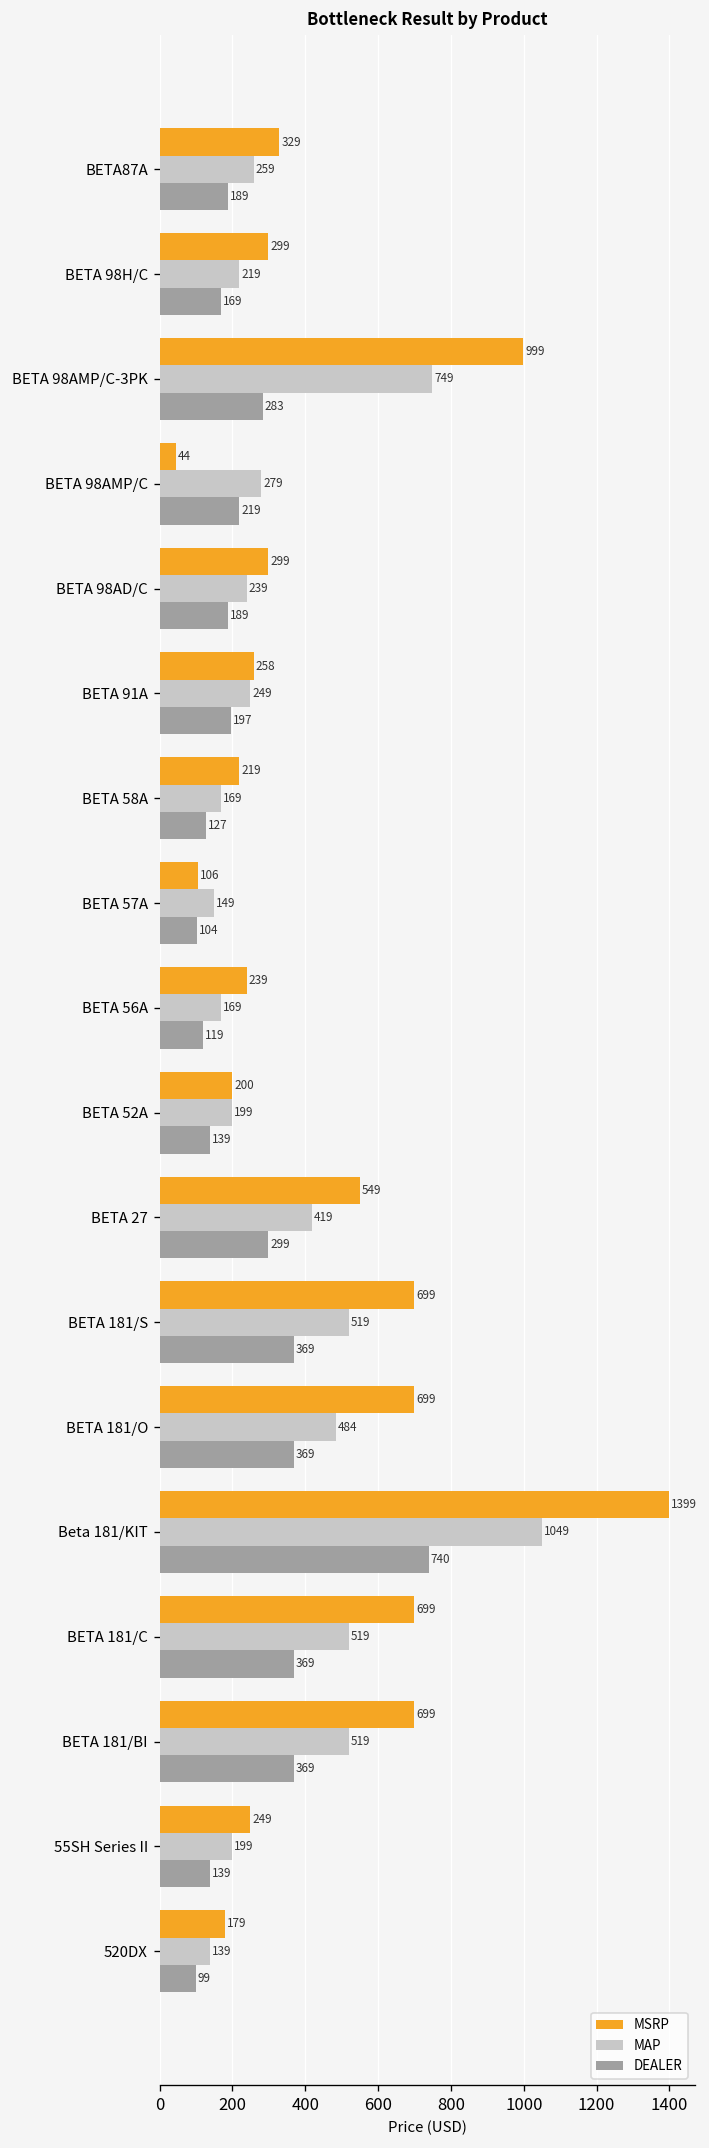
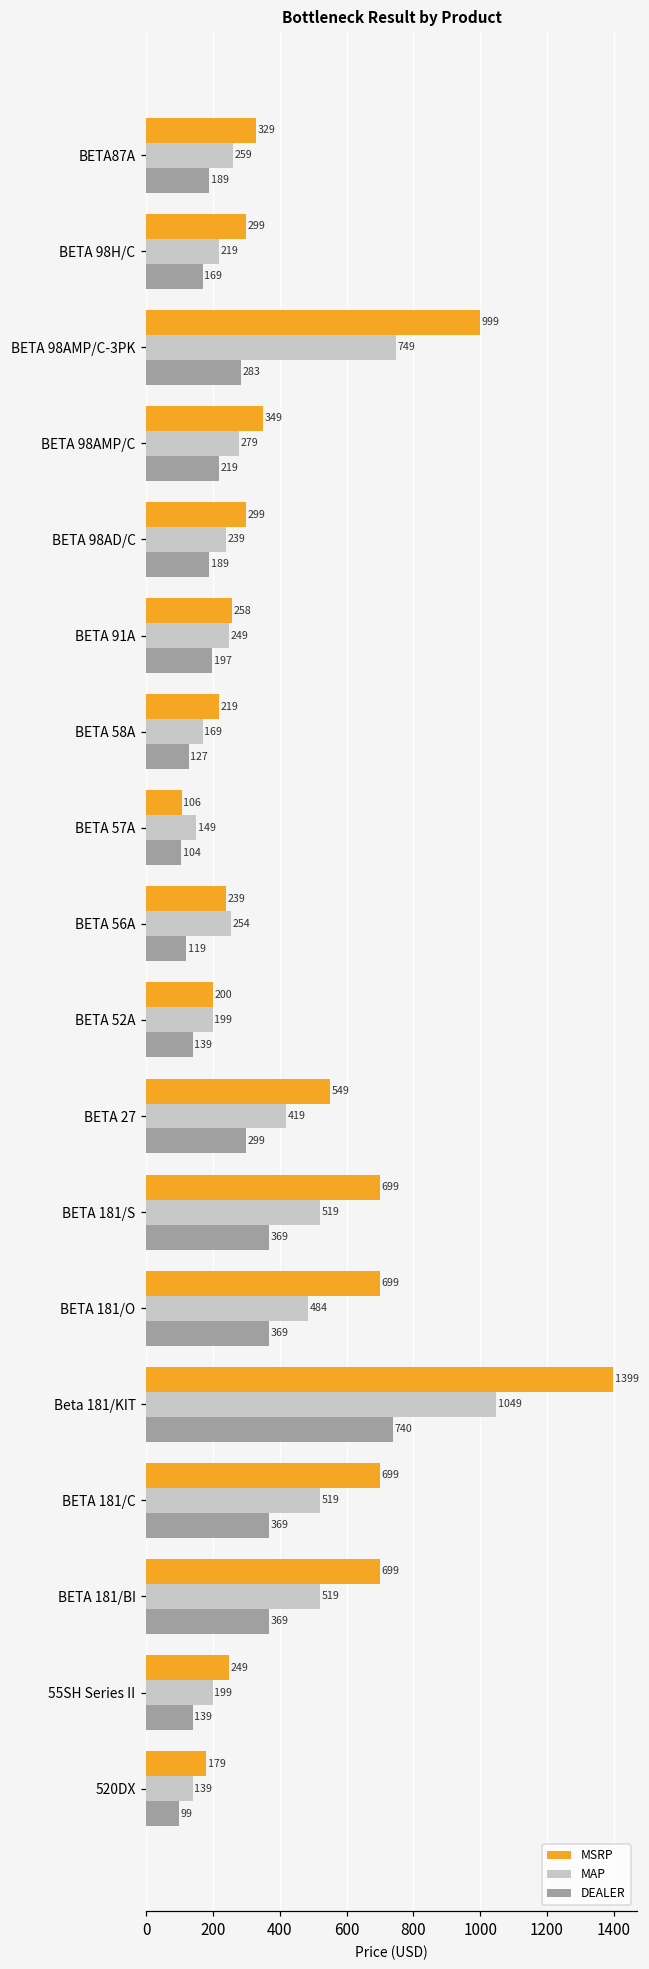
  {
    "MSRP": {
      "BETA87A": 329,
      "BETA 98H/C": 299,
      "BETA 98AMP/C-3PK": 999,
-     "BETA 98AMP/C": 44,
+     "BETA 98AMP/C": 349,
      "BETA 98AD/C": 299,
      "BETA 91A": 258,
      "BETA 58A": 219,
      "BETA 57A": 106,
      "BETA 56A": 239,
      "BETA 52A": 200,
      "BETA 27": 549,
      "BETA 181/S": 699,
      "BETA 181/O": 699,
      "Beta 181/KIT": 1399,
      "BETA 181/C": 699,
      "BETA 181/BI": 699,
      "55SH Series II": 249,
      "520DX": 179
    },
    "MAP": {
      "BETA87A": 259,
      "BETA 98H/C": 219,
      "BETA 98AMP/C-3PK": 749,
      "BETA 98AMP/C": 279,
      "BETA 98AD/C": 239,
      "BETA 91A": 249,
      "BETA 58A": 169,
      "BETA 57A": 149,
-     "BETA 56A": 169,
+     "BETA 56A": 254,
      "BETA 52A": 199,
      "BETA 27": 419,
      "BETA 181/S": 519,
      "BETA 181/O": 484,
      "Beta 181/KIT": 1049,
      "BETA 181/C": 519,
      "BETA 181/BI": 519,
      "55SH Series II": 199,
      "520DX": 139
    },
    "DEALER": {
      "BETA87A": 189,
      "BETA 98H/C": 169,
      "BETA 98AMP/C-3PK": 283,
      "BETA 98AMP/C": 219,
      "BETA 98AD/C": 189,
      "BETA 91A": 197,
      "BETA 58A": 127,
      "BETA 57A": 104,
      "BETA 56A": 119,
      "BETA 52A": 139,
      "BETA 27": 299,
      "BETA 181/S": 369,
      "BETA 181/O": 369,
      "Beta 181/KIT": 740,
      "BETA 181/C": 369,
      "BETA 181/BI": 369,
      "55SH Series II": 139,
      "520DX": 99
    }
  }
